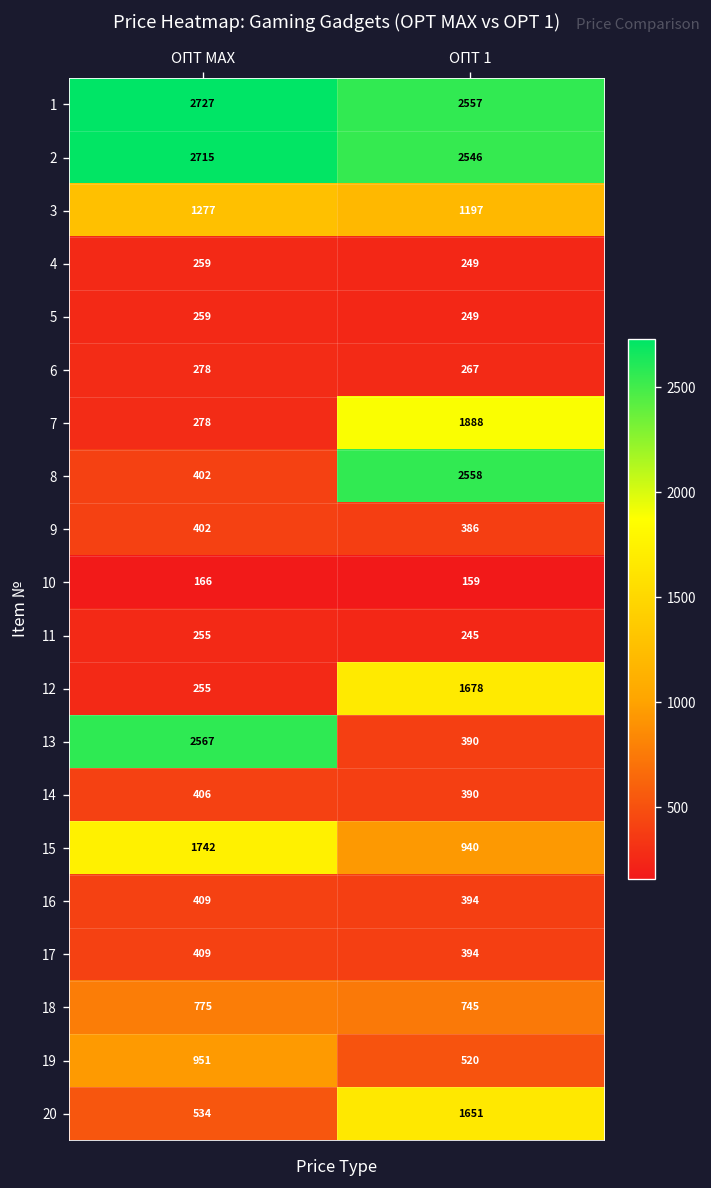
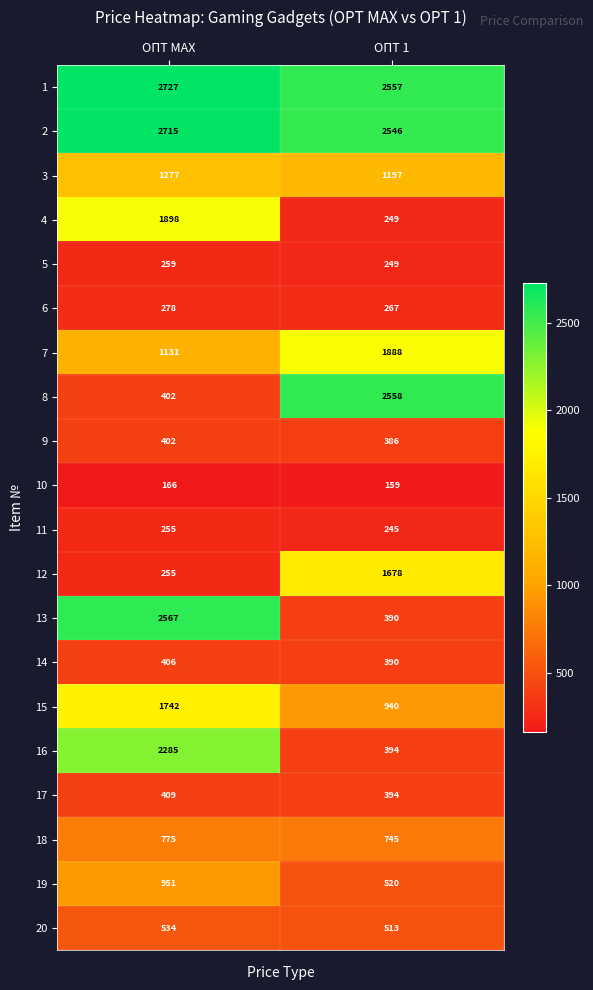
  {
    "1": {
      "ОПТ MAX": 2727,
      "ОПТ 1": 2557
    },
    "2": {
      "ОПТ MAX": 2715,
      "ОПТ 1": 2546
    },
    "3": {
      "ОПТ MAX": 1277,
      "ОПТ 1": 1197
    },
    "4": {
-     "ОПТ MAX": 259,
+     "ОПТ MAX": 1898,
      "ОПТ 1": 249
    },
    "5": {
      "ОПТ MAX": 259,
      "ОПТ 1": 249
    },
    "6": {
      "ОПТ MAX": 278,
      "ОПТ 1": 267
    },
    "7": {
-     "ОПТ MAX": 278,
+     "ОПТ MAX": 1131,
      "ОПТ 1": 1888
    },
    "8": {
      "ОПТ MAX": 402,
      "ОПТ 1": 2558
    },
    "9": {
      "ОПТ MAX": 402,
      "ОПТ 1": 386
    },
    "10": {
      "ОПТ MAX": 166,
      "ОПТ 1": 159
    },
    "11": {
      "ОПТ MAX": 255,
      "ОПТ 1": 245
    },
    "12": {
      "ОПТ MAX": 255,
      "ОПТ 1": 1678
    },
    "13": {
      "ОПТ MAX": 2567,
      "ОПТ 1": 390
    },
    "14": {
      "ОПТ MAX": 406,
      "ОПТ 1": 390
    },
    "15": {
      "ОПТ MAX": 1742,
      "ОПТ 1": 940
    },
    "16": {
-     "ОПТ MAX": 409,
+     "ОПТ MAX": 2285,
      "ОПТ 1": 394
    },
    "17": {
      "ОПТ MAX": 409,
      "ОПТ 1": 394
    },
    "18": {
      "ОПТ MAX": 775,
      "ОПТ 1": 745
    },
    "19": {
      "ОПТ MAX": 951,
      "ОПТ 1": 520
    },
    "20": {
      "ОПТ MAX": 534,
-     "ОПТ 1": 1651
+     "ОПТ 1": 513
    }
  }
